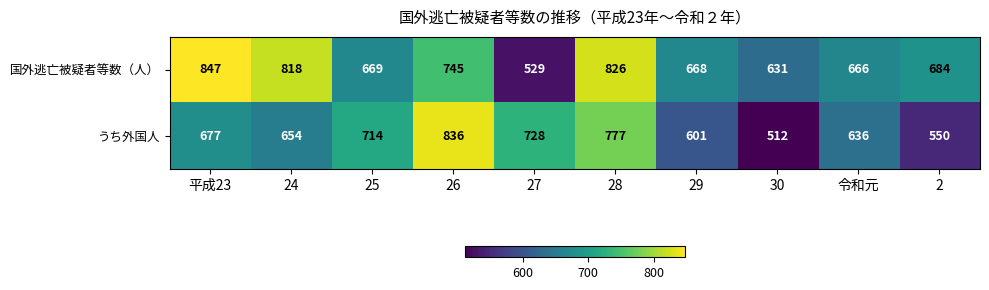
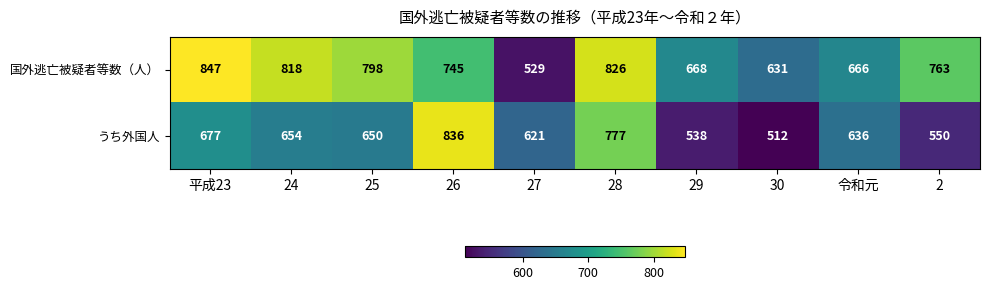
  {
    "国外逃亡被疑者等数（人）": {
      "平成23": 847,
      "24": 818,
-     "25": 669,
+     "25": 798,
      "26": 745,
      "27": 529,
      "28": 826,
      "29": 668,
      "30": 631,
      "令和元": 666,
-     "2": 684
+     "2": 763
    },
    "うち外国人": {
      "平成23": 677,
      "24": 654,
-     "25": 714,
+     "25": 650,
      "26": 836,
-     "27": 728,
+     "27": 621,
      "28": 777,
-     "29": 601,
+     "29": 538,
      "30": 512,
      "令和元": 636,
      "2": 550
    }
  }
